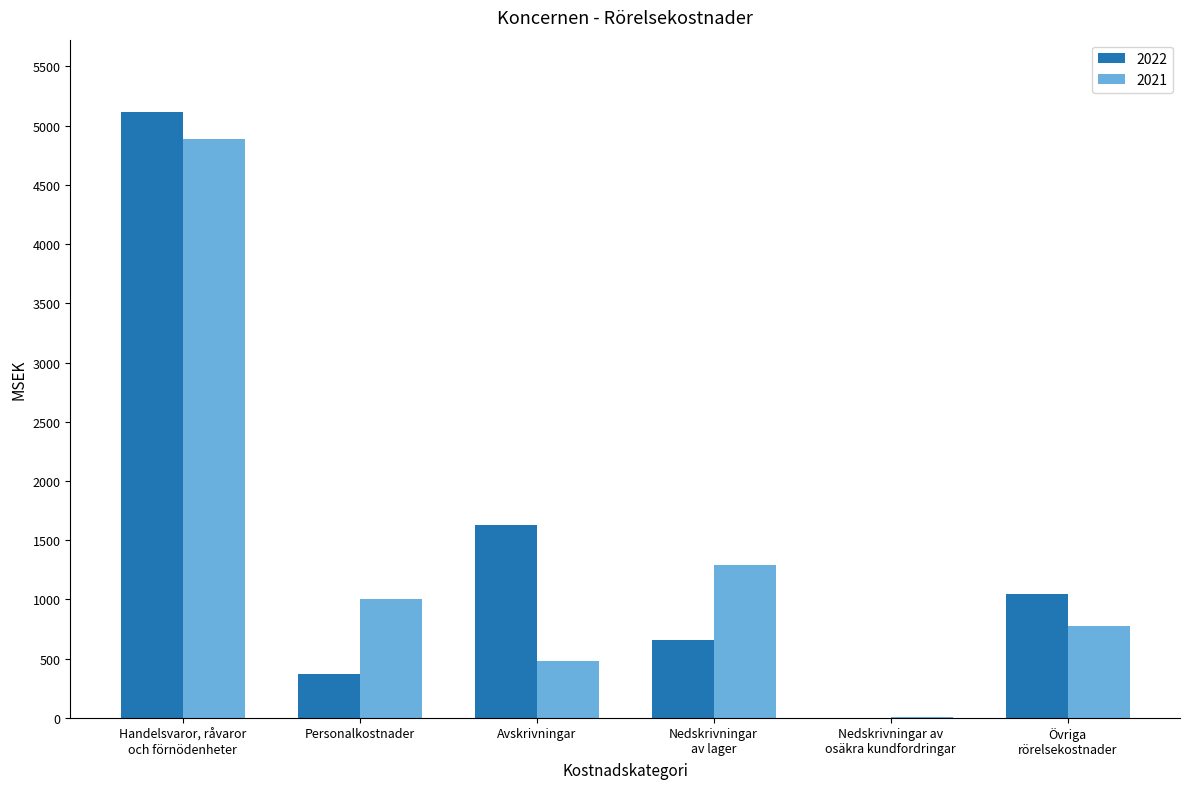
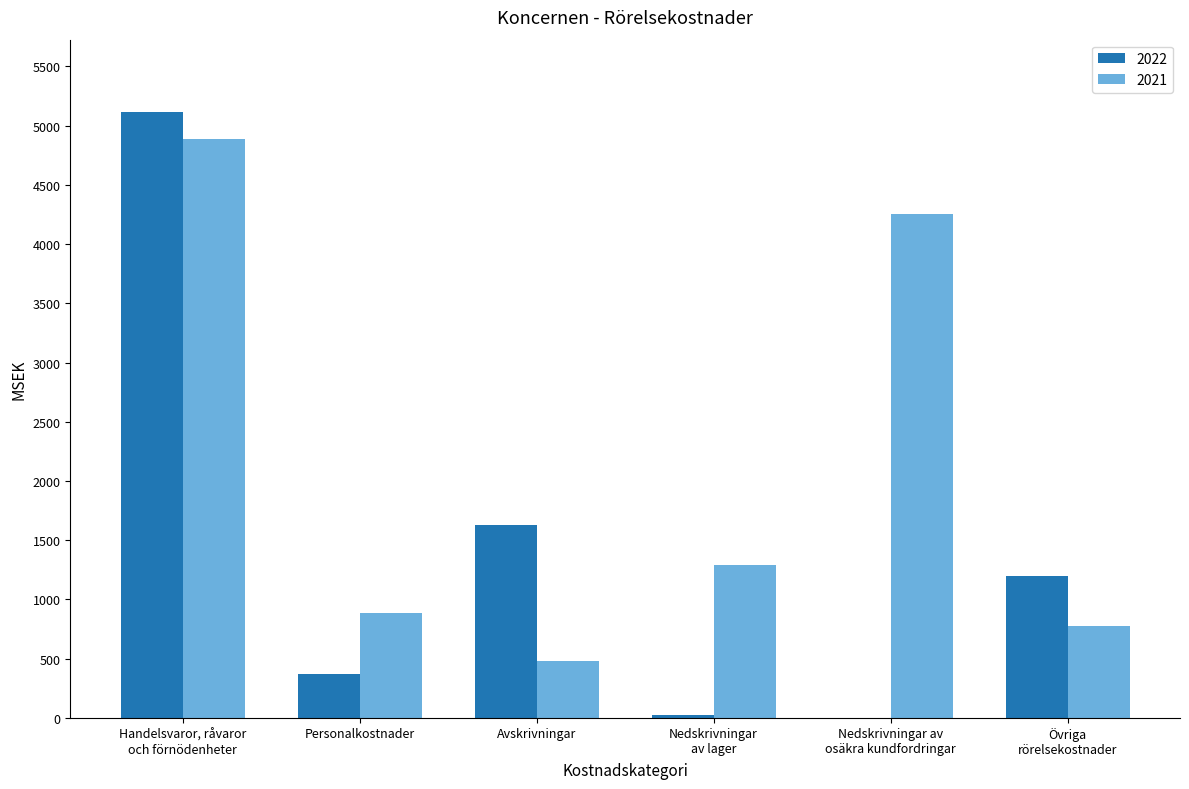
  {
    "2022": {
      "Handelsvaror, råvaror och förnödenheter": 5110,
      "Personalkostnader": 370,
      "Avskrivningar": 1630,
-     "Nedskrivningar av lager": 650,
-     "Övriga rörelsekostnader": 1040
+     "Nedskrivningar av lager": 30,
+     "Övriga rörelsekostnader": 1190
    },
    "2021": {
      "Handelsvaror, råvaror och förnödenheter": 4890,
-     "Personalkostnader": 1010,
+     "Personalkostnader": 880,
      "Avskrivningar": 480,
      "Nedskrivningar av lager": 1290,
-     "Nedskrivningar av osäkra kundfordringar": 10,
+     "Nedskrivningar av osäkra kundfordringar": 4250,
      "Övriga rörelsekostnader": 780
    }
  }
